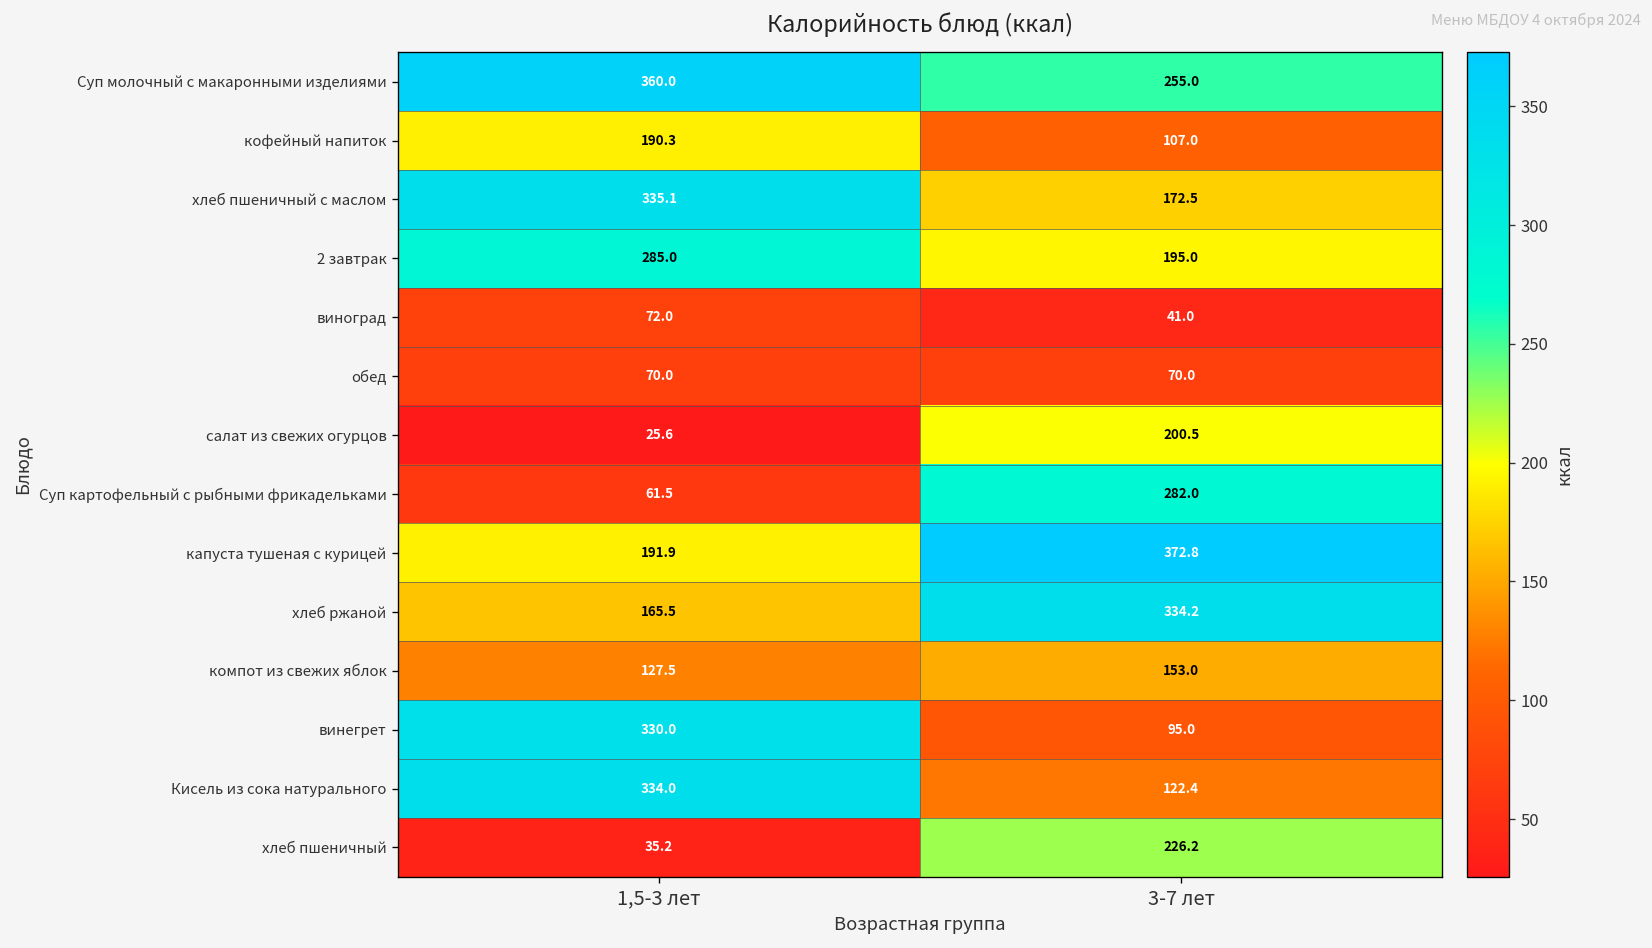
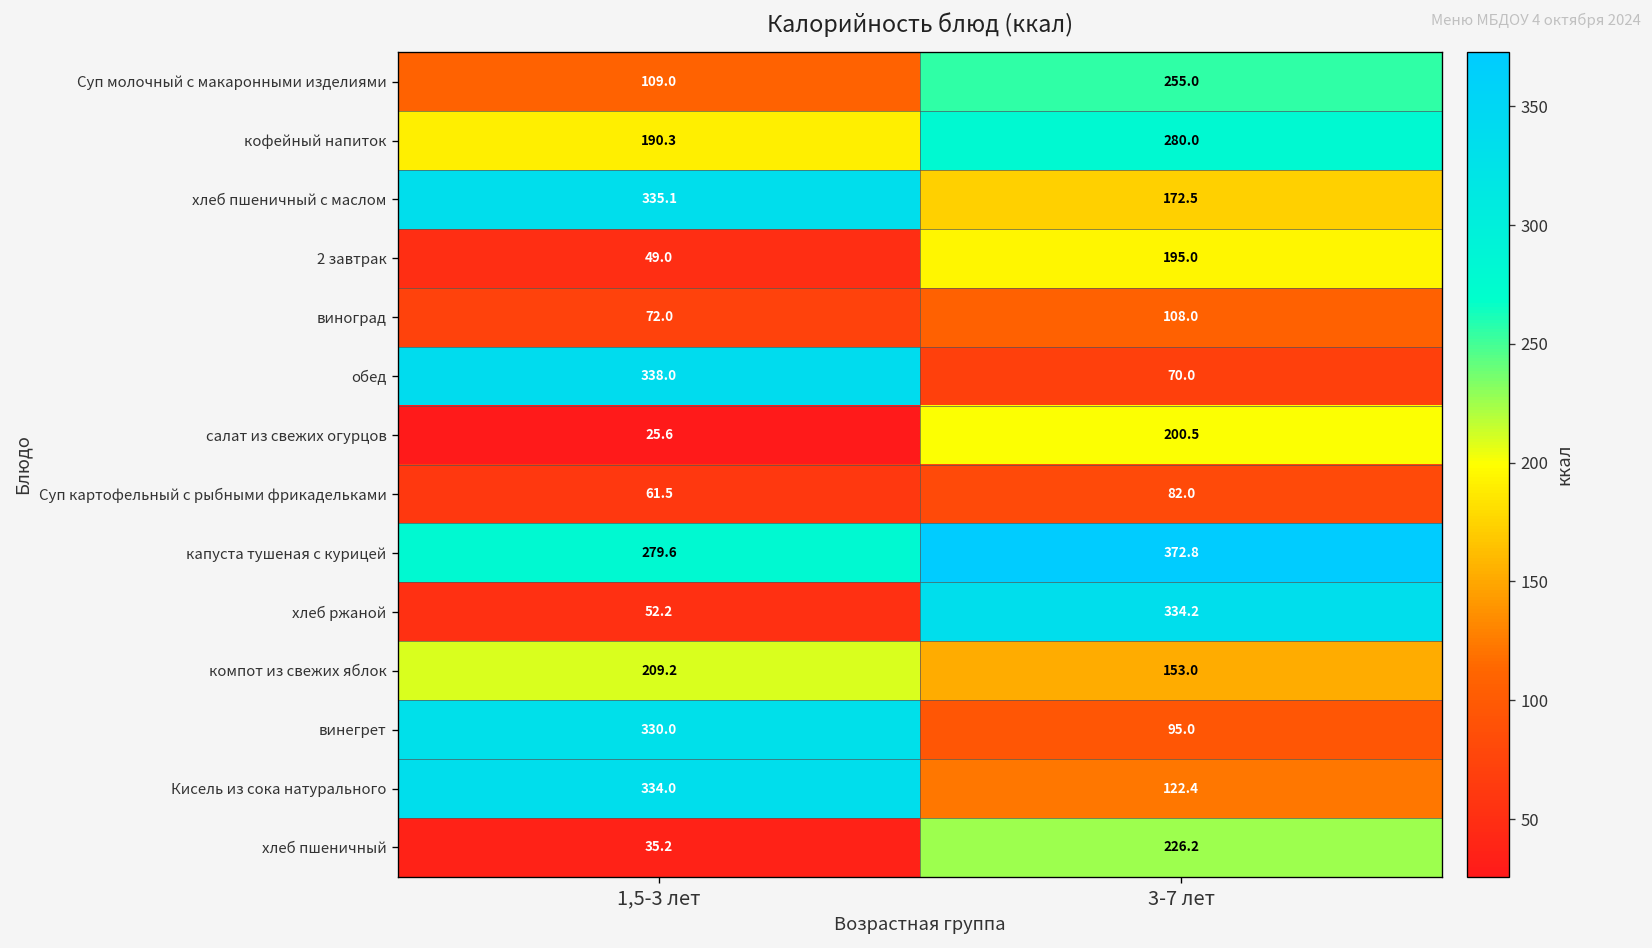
  {
    "Суп молочный с макаронными изделиями": {
-     "1,5-3 лет": 360.0,
+     "1,5-3 лет": 109.0,
      "3-7 лет": 255.0
    },
    "кофейный напиток": {
      "1,5-3 лет": 190.3,
-     "3-7 лет": 107.0
+     "3-7 лет": 280.0
    },
    "хлеб пшеничный с маслом": {
      "1,5-3 лет": 335.1,
      "3-7 лет": 172.5
    },
    "2 завтрак": {
-     "1,5-3 лет": 285.0,
+     "1,5-3 лет": 49.0,
      "3-7 лет": 195.0
    },
    "виноград": {
      "1,5-3 лет": 72.0,
-     "3-7 лет": 41.0
+     "3-7 лет": 108.0
    },
    "обед": {
-     "1,5-3 лет": 70.0,
+     "1,5-3 лет": 338.0,
      "3-7 лет": 70.0
    },
    "салат из свежих огурцов": {
      "1,5-3 лет": 25.6,
      "3-7 лет": 200.5
    },
    "Суп картофельный с рыбными фрикадельками": {
      "1,5-3 лет": 61.5,
-     "3-7 лет": 282.0
+     "3-7 лет": 82.0
    },
    "капуста тушеная с курицей": {
-     "1,5-3 лет": 191.9,
+     "1,5-3 лет": 279.6,
      "3-7 лет": 372.8
    },
    "хлеб ржаной": {
-     "1,5-3 лет": 165.5,
+     "1,5-3 лет": 52.2,
      "3-7 лет": 334.2
    },
    "компот из свежих яблок": {
-     "1,5-3 лет": 127.5,
+     "1,5-3 лет": 209.2,
      "3-7 лет": 153.0
    },
    "винегрет": {
      "1,5-3 лет": 330.0,
      "3-7 лет": 95.0
    },
    "Кисель из сока натурального": {
      "1,5-3 лет": 334.0,
      "3-7 лет": 122.4
    },
    "хлеб пшеничный": {
      "1,5-3 лет": 35.2,
      "3-7 лет": 226.2
    }
  }
